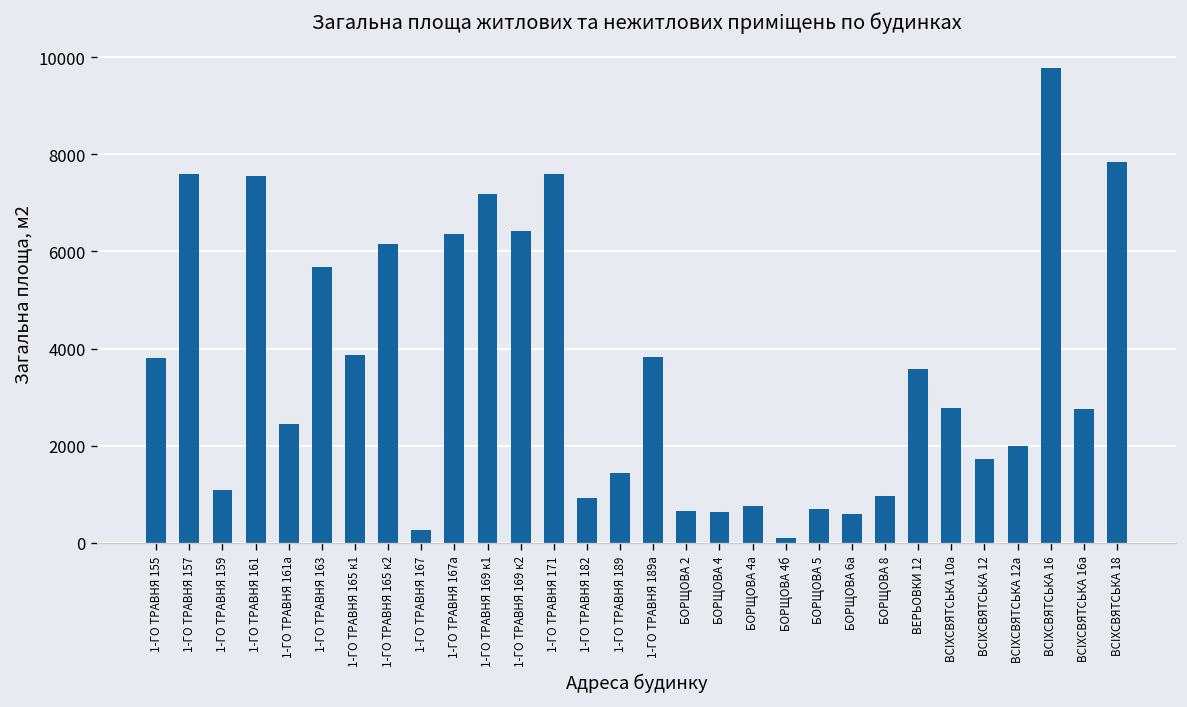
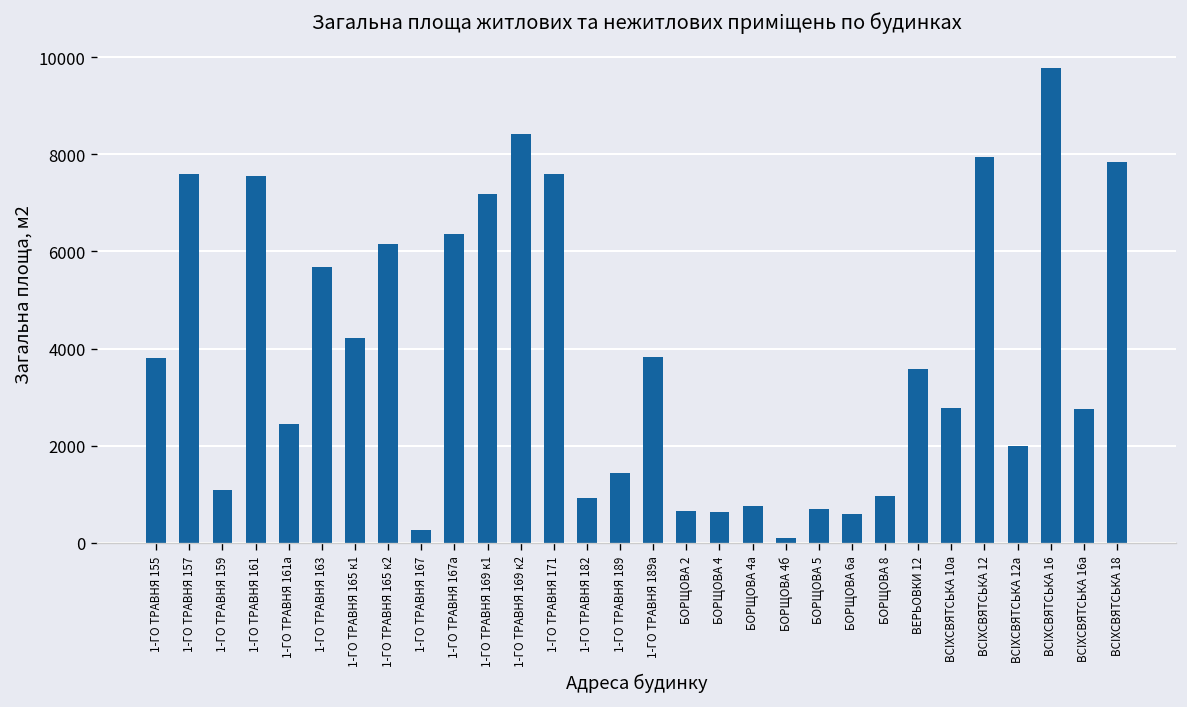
  {
    "1-ГО ТРАВНЯ 155": 3800,
    "1-ГО ТРАВНЯ 157": 7600,
    "1-ГО ТРАВНЯ 159": 1100,
    "1-ГО ТРАВНЯ 161": 7500,
    "1-ГО ТРАВНЯ 161а": 2400,
    "1-ГО ТРАВНЯ 163": 5700,
-   "1-ГО ТРАВНЯ 165 к1": 3900,
+   "1-ГО ТРАВНЯ 165 к1": 4200,
    "1-ГО ТРАВНЯ 165 к2": 6200,
    "1-ГО ТРАВНЯ 167": 300,
    "1-ГО ТРАВНЯ 167а": 6300,
    "1-ГО ТРАВНЯ 169 к1": 7200,
-   "1-ГО ТРАВНЯ 169 к2": 6400,
+   "1-ГО ТРАВНЯ 169 к2": 8400,
    "1-ГО ТРАВНЯ 171": 7600,
    "1-ГО ТРАВНЯ 182": 900,
    "1-ГО ТРАВНЯ 189": 1400,
    "1-ГО ТРАВНЯ 189а": 3800,
    "БОРЩОВА 2": 700,
    "БОРЩОВА 4": 600,
    "БОРЩОВА 4а": 800,
    "БОРЩОВА 4б": 100,
    "БОРЩОВА 5": 700,
    "БОРЩОВА 6а": 600,
    "БОРЩОВА 8": 1000,
    "ВЕРЬОВКИ 12": 3600,
    "ВСIХСВЯТСЬКА 10а": 2800,
-   "ВСIХСВЯТСЬКА 12": 1700,
+   "ВСIХСВЯТСЬКА 12": 8000,
    "ВСIХСВЯТСЬКА 12а": 2000,
    "ВСIХСВЯТСЬКА 16": 9800,
    "ВСIХСВЯТСЬКА 16а": 2800,
    "ВСIХСВЯТСЬКА 18": 7800
  }
